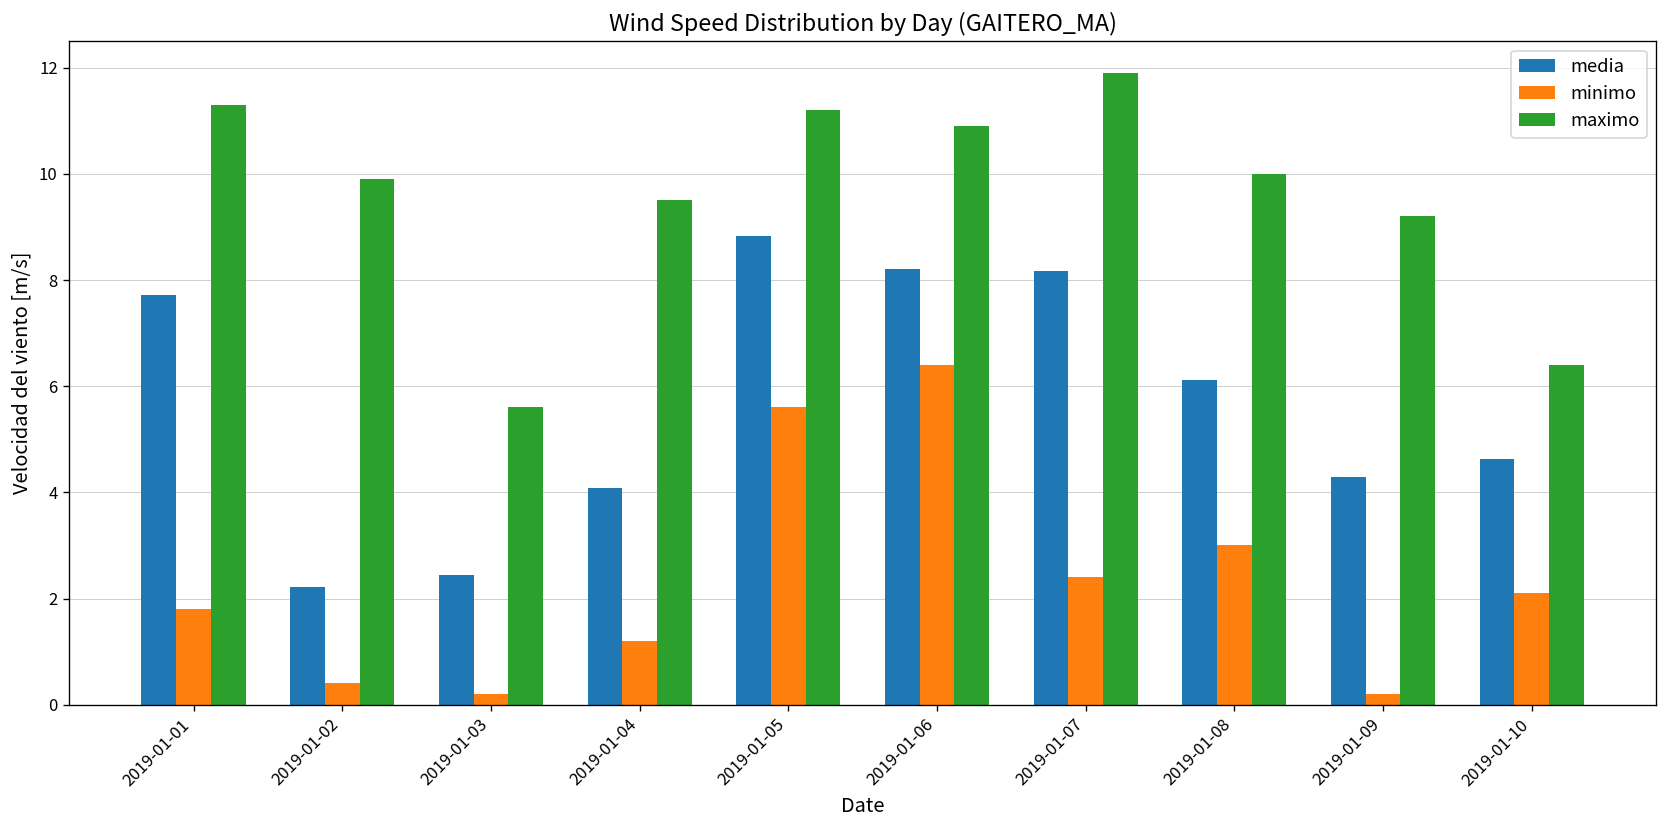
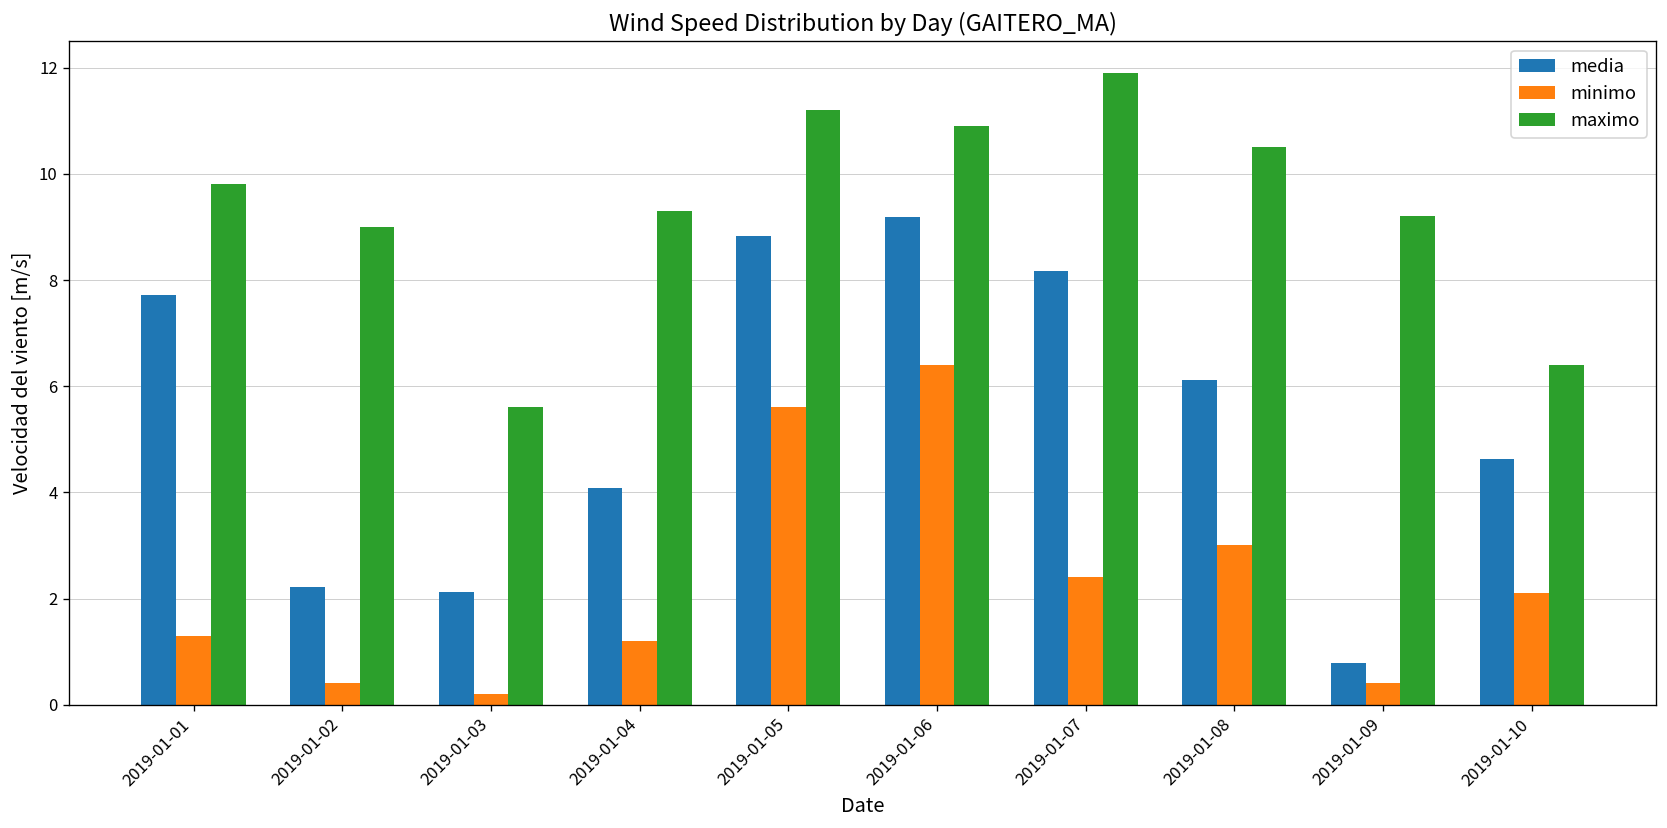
  {
    "media": {
      "2019-01-01": 7.7,
      "2019-01-02": 2.2,
-     "2019-01-03": 2.4,
+     "2019-01-03": 2.1,
      "2019-01-04": 4.1,
      "2019-01-05": 8.8,
-     "2019-01-06": 8.2,
+     "2019-01-06": 9.2,
      "2019-01-07": 8.2,
      "2019-01-08": 6.1,
-     "2019-01-09": 4.3,
+     "2019-01-09": 0.8,
      "2019-01-10": 4.6
    },
    "minimo": {
-     "2019-01-01": 1.8,
+     "2019-01-01": 1.3,
      "2019-01-02": 0.4,
      "2019-01-03": 0.2,
      "2019-01-04": 1.2,
      "2019-01-05": 5.6,
      "2019-01-06": 6.4,
      "2019-01-07": 2.4,
      "2019-01-08": 3.0,
-     "2019-01-09": 0.2,
+     "2019-01-09": 0.4,
      "2019-01-10": 2.1
    },
    "maximo": {
-     "2019-01-01": 11.3,
-     "2019-01-02": 9.9,
+     "2019-01-01": 9.8,
+     "2019-01-02": 9.0,
      "2019-01-03": 5.6,
-     "2019-01-04": 9.5,
+     "2019-01-04": 9.3,
      "2019-01-05": 11.2,
      "2019-01-06": 10.9,
      "2019-01-07": 11.9,
-     "2019-01-08": 10.0,
+     "2019-01-08": 10.5,
      "2019-01-09": 9.2,
      "2019-01-10": 6.4
    }
  }
